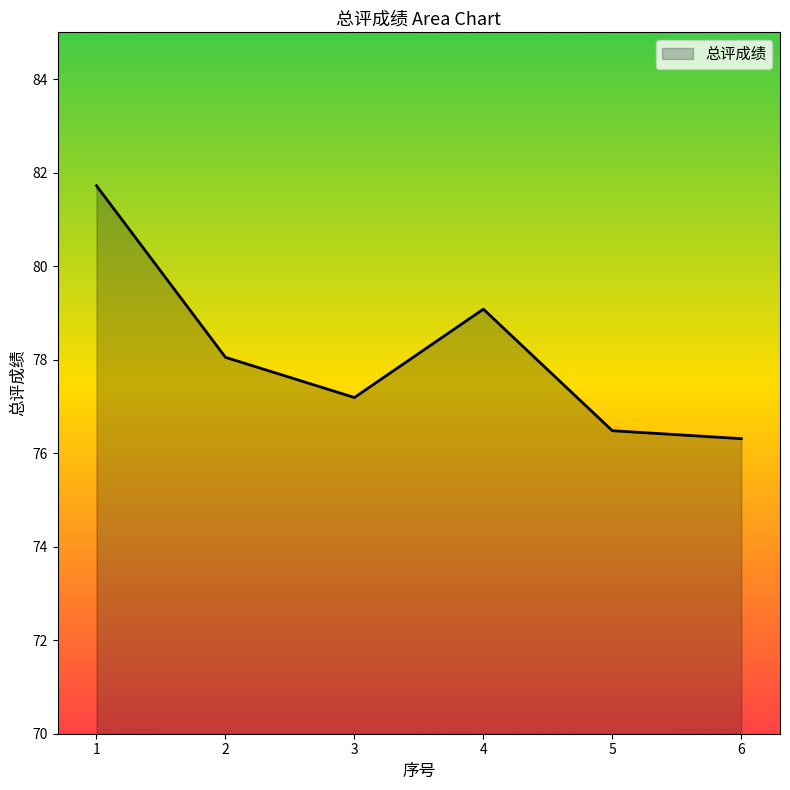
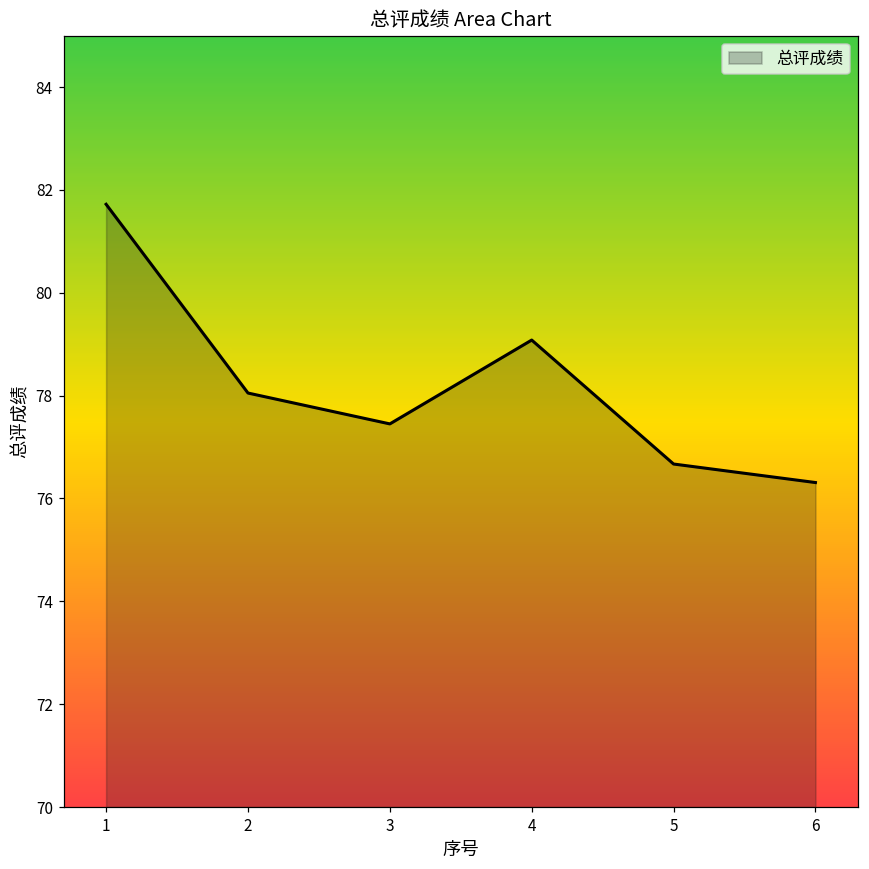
  {
    "1": 81.7,
    "2": 78.1,
-   "3": 77.2,
+   "3": 77.5,
    "4": 79.1,
-   "5": 76.5,
+   "5": 76.7,
    "6": 76.3
  }
